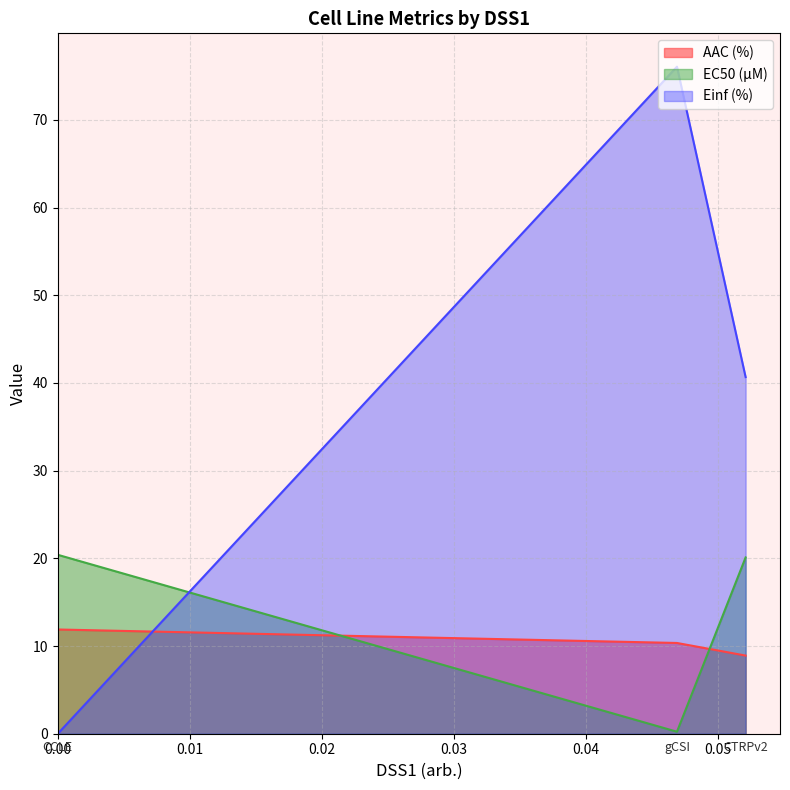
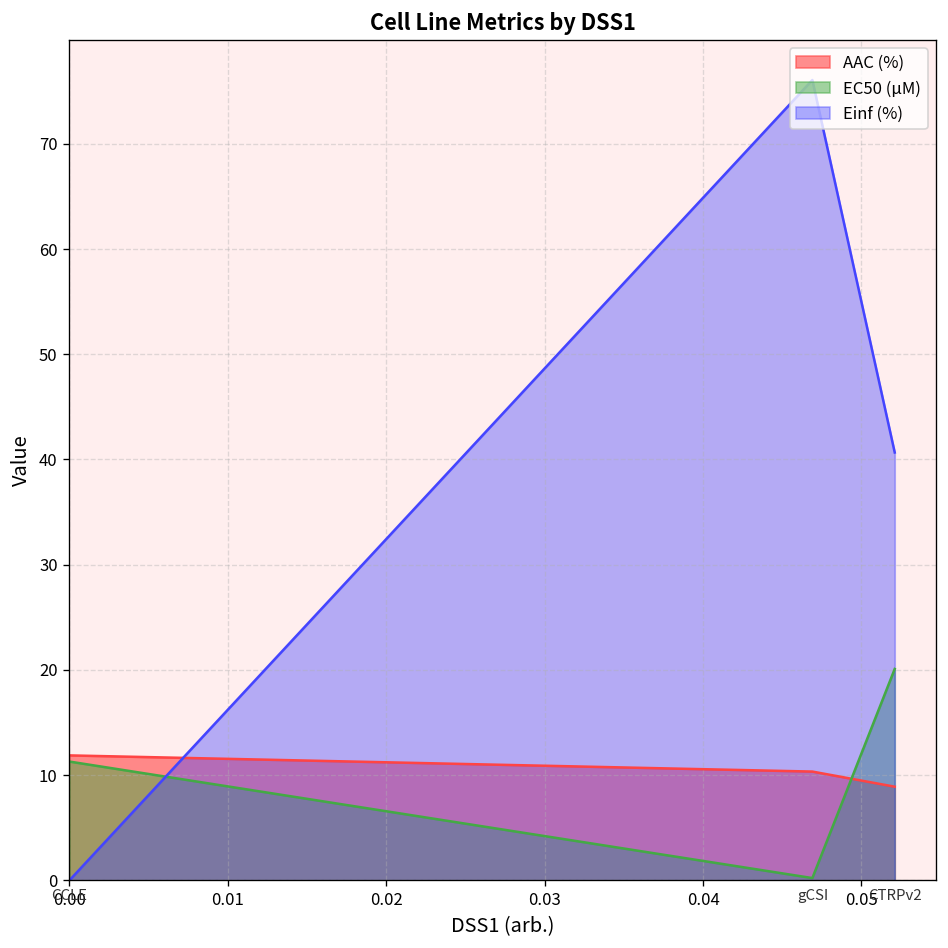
  {
    "AAC (%)": {
      "0.00": 12
    },
    "EC50 (µM)": {
-     "0.00": 20
+     "0.00": 11
    },
    "Einf (%)": {
      "0.00": 0
    }
  }
